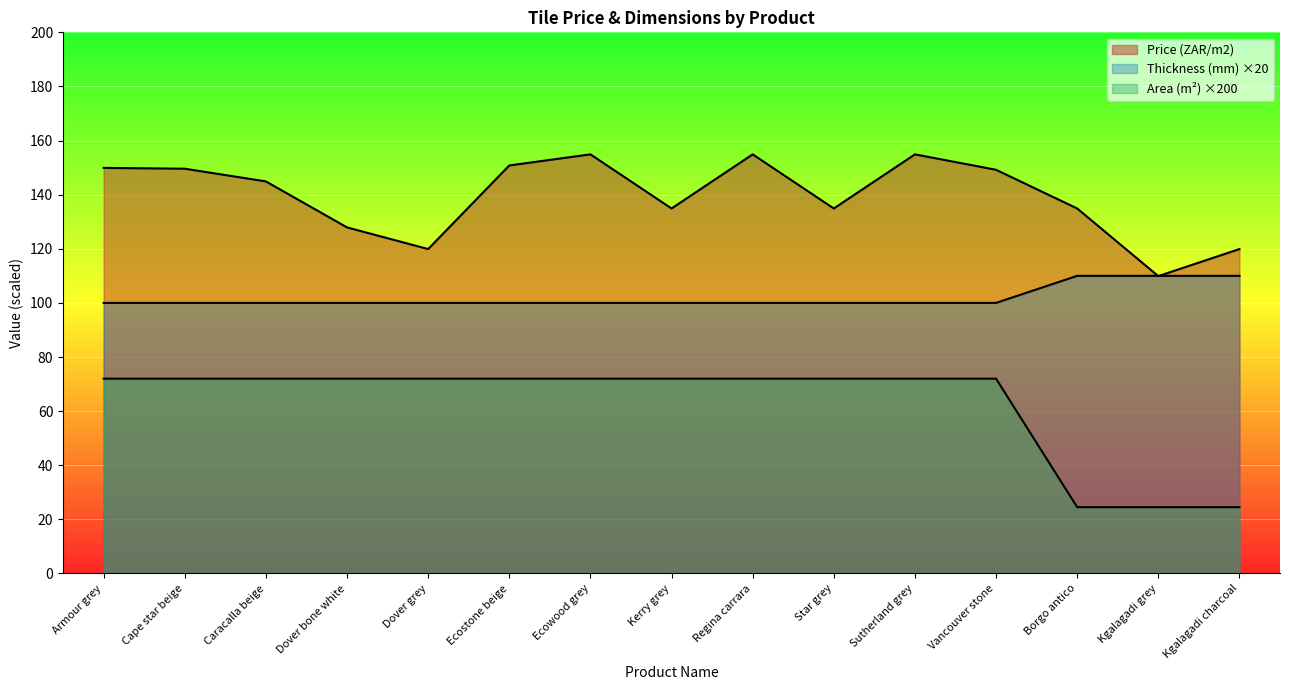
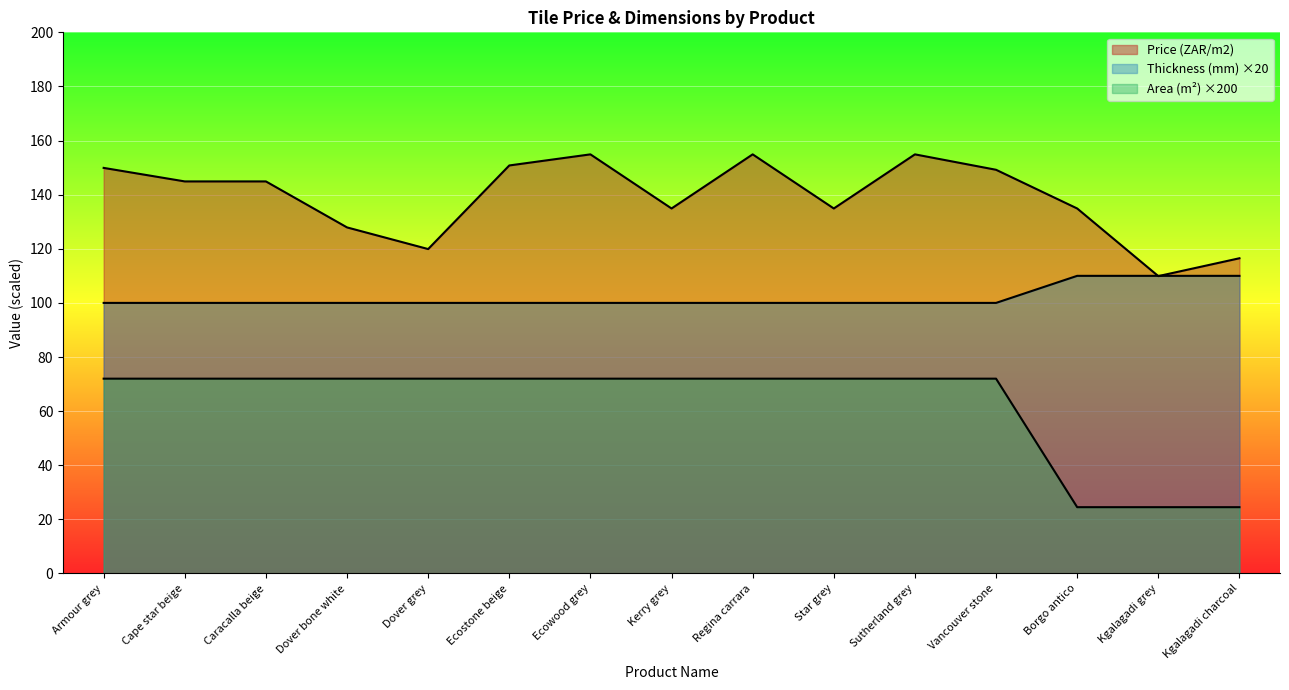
  {
    "Price (ZAR/m2)": {
      "Armour grey": 150,
-     "Cape star beige": 150,
+     "Cape star beige": 145,
      "Caracalla beige": 145,
      "Dover bone white": 128,
      "Dover grey": 120,
      "Ecostone beige": 151,
      "Ecowood grey": 155,
      "Kerry grey": 135,
      "Regina carrara": 155,
      "Star grey": 135,
      "Sutherland grey": 155,
      "Vancouver stone": 149,
      "Borgo antico": 135,
-     "Kgalagadi charcoal": 120
+     "Kgalagadi charcoal": 117
    },
    "Thickness (mm) ×20": {
      "Armour grey": 100,
      "Cape star beige": 100,
      "Caracalla beige": 100,
      "Dover bone white": 100,
      "Dover grey": 100,
      "Ecostone beige": 100,
      "Ecowood grey": 100,
      "Kerry grey": 100,
      "Regina carrara": 100,
      "Star grey": 100,
      "Sutherland grey": 100,
      "Vancouver stone": 100,
      "Borgo antico": 110,
      "Kgalagadi charcoal": 110
    },
    "Area (m²) ×200": {
      "Armour grey": 72,
      "Cape star beige": 72,
      "Caracalla beige": 72,
      "Dover bone white": 72,
      "Dover grey": 72,
      "Ecostone beige": 72,
      "Ecowood grey": 72,
      "Kerry grey": 72,
      "Regina carrara": 72,
      "Star grey": 72,
      "Sutherland grey": 72,
      "Vancouver stone": 72,
      "Borgo antico": 25,
      "Kgalagadi grey": 25,
      "Kgalagadi charcoal": 25
    }
  }
